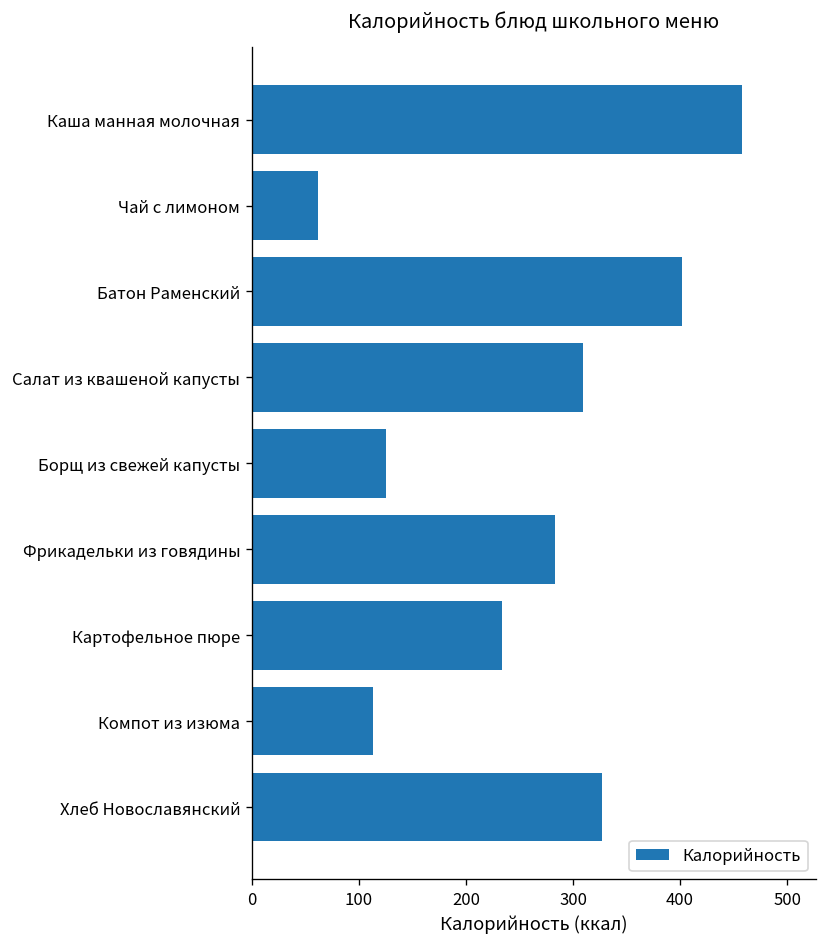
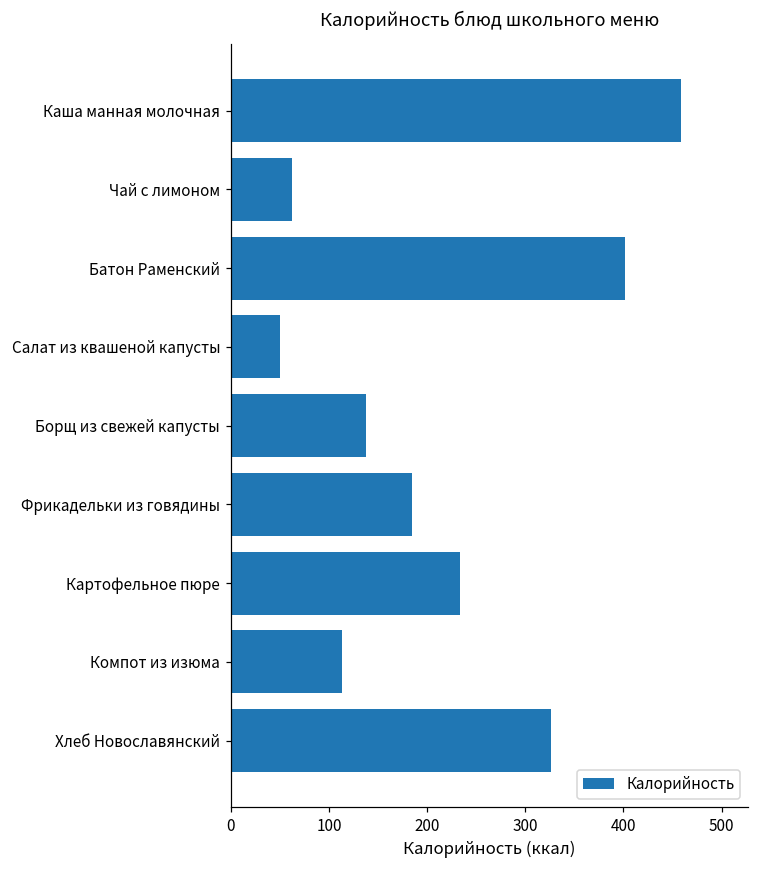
  {
    "Каша манная молочная": 460,
    "Чай с лимоном": 60,
    "Батон Раменский": 400,
-   "Салат из квашеной капусты": 310,
-   "Борщ из свежей капусты": 130,
-   "Фрикадельки из говядины": 280,
+   "Салат из квашеной капусты": 50,
+   "Борщ из свежей капусты": 140,
+   "Фрикадельки из говядины": 190,
    "Картофельное пюре": 230,
    "Компот из изюма": 110,
    "Хлеб Новославянский": 330
  }
